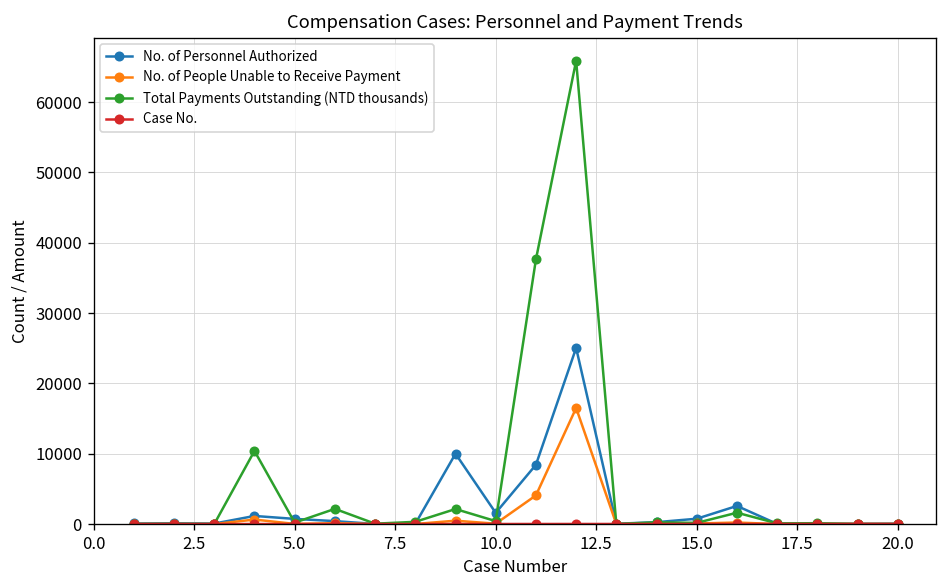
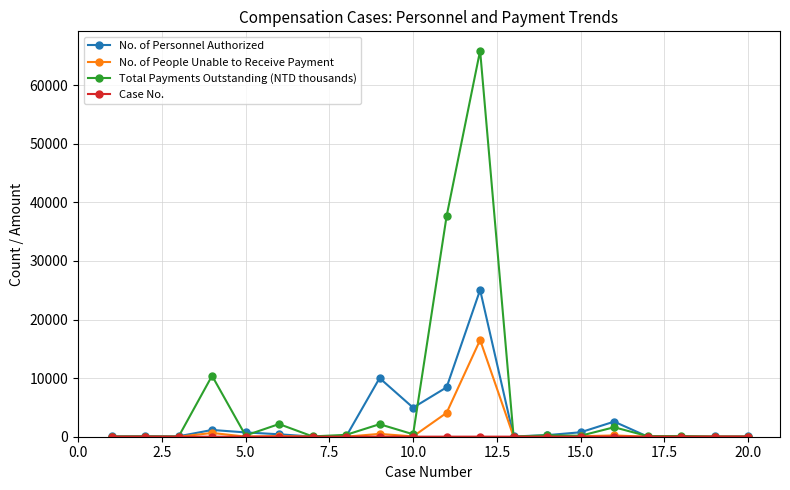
  {
    "No. of Personnel Authorized": {
      "5.0": 1000,
-     "10.0": 2000,
+     "10.0": 5000,
      "15.0": 1000
    }
  }
